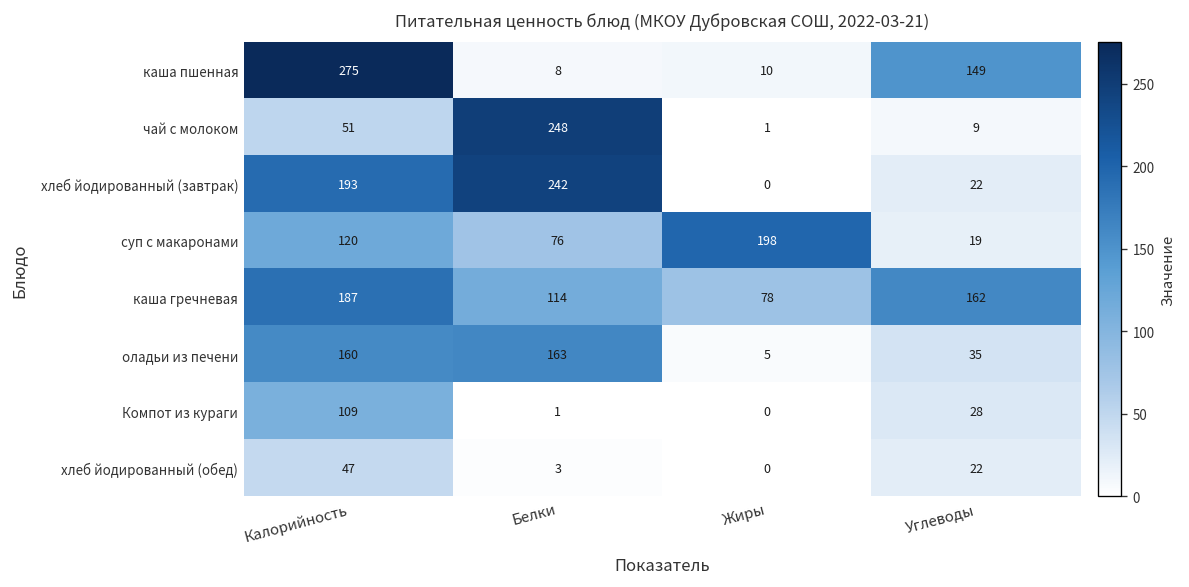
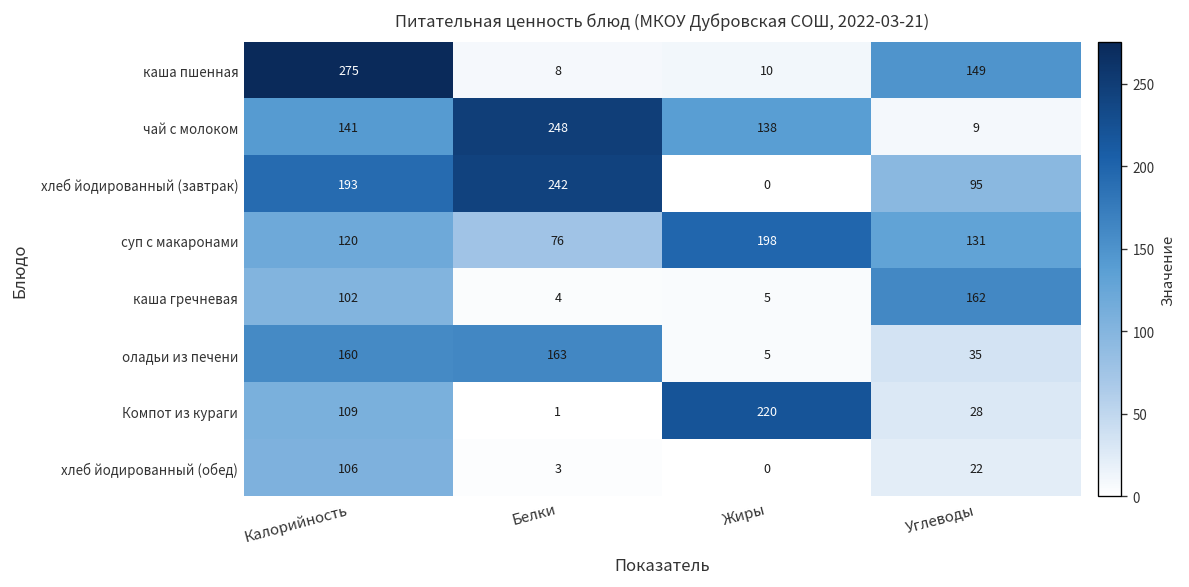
  {
    "каша пшенная": {
      "Калорийность": 275,
      "Белки": 8,
      "Жиры": 10,
      "Углеводы": 149
    },
    "чай с молоком": {
-     "Калорийность": 51,
+     "Калорийность": 141,
      "Белки": 248,
-     "Жиры": 1,
+     "Жиры": 138,
      "Углеводы": 9
    },
    "хлеб йодированный (завтрак)": {
      "Калорийность": 193,
      "Белки": 242,
      "Жиры": 0,
-     "Углеводы": 22
+     "Углеводы": 95
    },
    "суп с макаронами": {
      "Калорийность": 120,
      "Белки": 76,
      "Жиры": 198,
-     "Углеводы": 19
+     "Углеводы": 131
    },
    "каша гречневая": {
-     "Калорийность": 187,
-     "Белки": 114,
-     "Жиры": 78,
+     "Калорийность": 102,
+     "Белки": 4,
+     "Жиры": 5,
      "Углеводы": 162
    },
    "оладьи из печени": {
      "Калорийность": 160,
      "Белки": 163,
      "Жиры": 5,
      "Углеводы": 35
    },
    "Компот из кураги": {
      "Калорийность": 109,
      "Белки": 1,
-     "Жиры": 0,
+     "Жиры": 220,
      "Углеводы": 28
    },
    "хлеб йодированный (обед)": {
-     "Калорийность": 47,
+     "Калорийность": 106,
      "Белки": 3,
      "Жиры": 0,
      "Углеводы": 22
    }
  }
